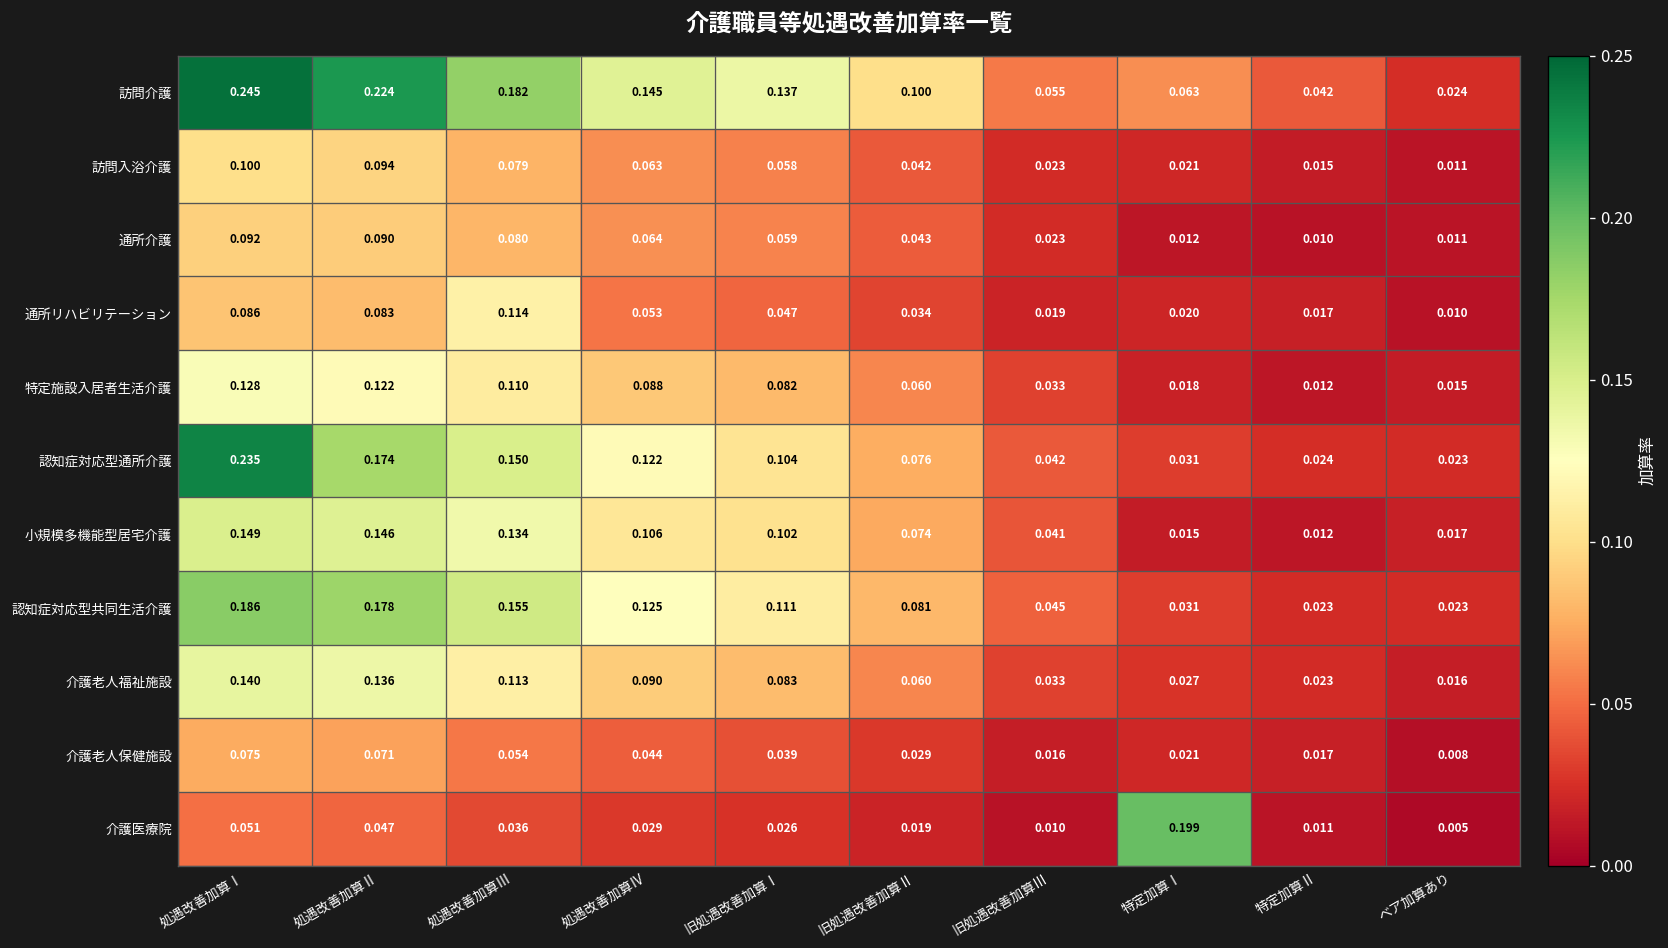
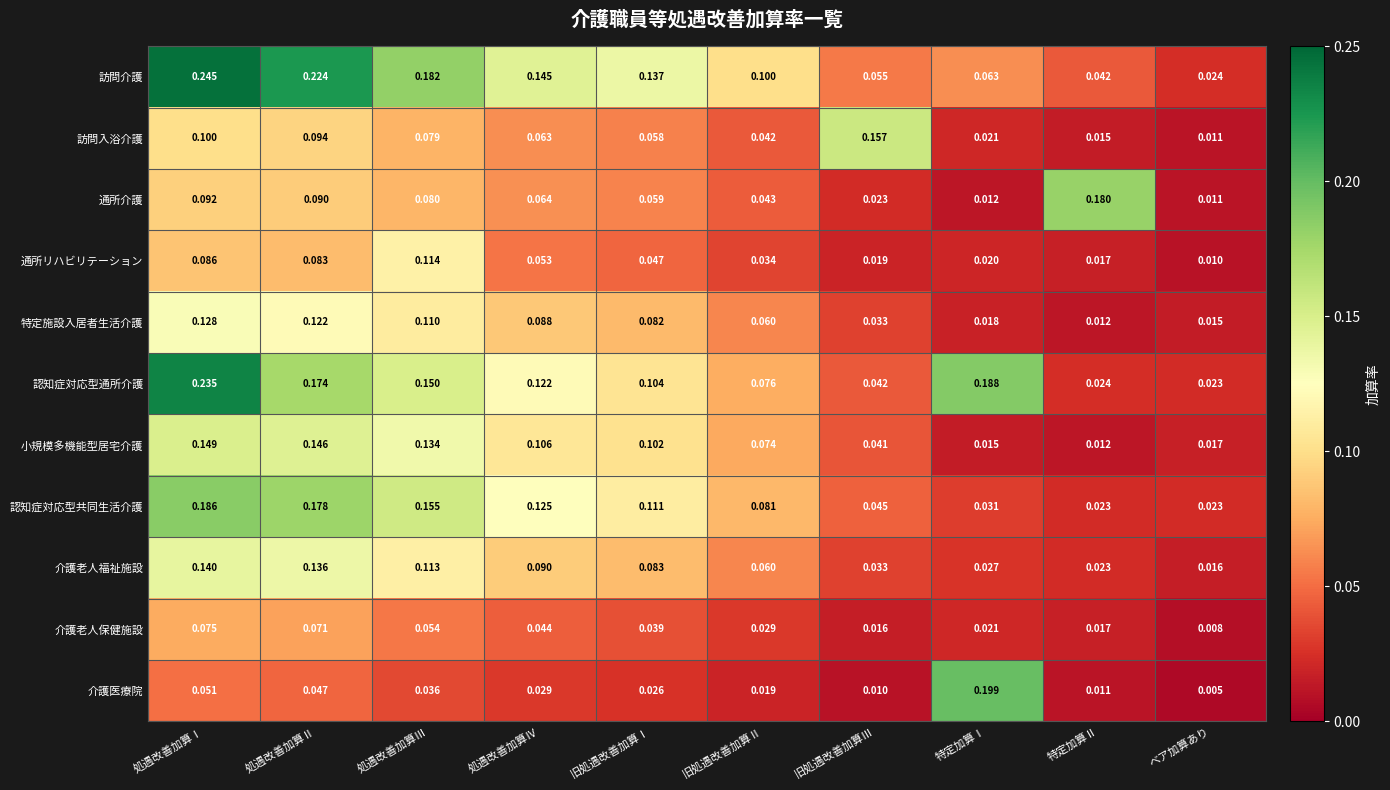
  {
    "訪問介護": {
      "処遇改善加算Ⅰ": 0.245,
      "処遇改善加算Ⅱ": 0.224,
      "処遇改善加算Ⅲ": 0.182,
      "処遇改善加算Ⅳ": 0.145,
      "旧処遇改善加算Ⅰ": 0.137,
      "旧処遇改善加算Ⅱ": 0.100,
      "旧処遇改善加算Ⅲ": 0.055,
      "特定加算Ⅰ": 0.063,
      "特定加算Ⅱ": 0.042,
      "ベア加算あり": 0.024
    },
    "訪問入浴介護": {
      "処遇改善加算Ⅰ": 0.100,
      "処遇改善加算Ⅱ": 0.094,
      "処遇改善加算Ⅲ": 0.079,
      "処遇改善加算Ⅳ": 0.063,
      "旧処遇改善加算Ⅰ": 0.058,
      "旧処遇改善加算Ⅱ": 0.042,
-     "旧処遇改善加算Ⅲ": 0.023,
+     "旧処遇改善加算Ⅲ": 0.157,
      "特定加算Ⅰ": 0.021,
      "特定加算Ⅱ": 0.015,
      "ベア加算あり": 0.011
    },
    "通所介護": {
      "処遇改善加算Ⅰ": 0.092,
      "処遇改善加算Ⅱ": 0.090,
      "処遇改善加算Ⅲ": 0.080,
      "処遇改善加算Ⅳ": 0.064,
      "旧処遇改善加算Ⅰ": 0.059,
      "旧処遇改善加算Ⅱ": 0.043,
      "旧処遇改善加算Ⅲ": 0.023,
      "特定加算Ⅰ": 0.012,
-     "特定加算Ⅱ": 0.010,
+     "特定加算Ⅱ": 0.180,
      "ベア加算あり": 0.011
    },
    "通所リハビリテーション": {
      "処遇改善加算Ⅰ": 0.086,
      "処遇改善加算Ⅱ": 0.083,
      "処遇改善加算Ⅲ": 0.114,
      "処遇改善加算Ⅳ": 0.053,
      "旧処遇改善加算Ⅰ": 0.047,
      "旧処遇改善加算Ⅱ": 0.034,
      "旧処遇改善加算Ⅲ": 0.019,
      "特定加算Ⅰ": 0.020,
      "特定加算Ⅱ": 0.017,
      "ベア加算あり": 0.010
    },
    "特定施設入居者生活介護": {
      "処遇改善加算Ⅰ": 0.128,
      "処遇改善加算Ⅱ": 0.122,
      "処遇改善加算Ⅲ": 0.110,
      "処遇改善加算Ⅳ": 0.088,
      "旧処遇改善加算Ⅰ": 0.082,
      "旧処遇改善加算Ⅱ": 0.060,
      "旧処遇改善加算Ⅲ": 0.033,
      "特定加算Ⅰ": 0.018,
      "特定加算Ⅱ": 0.012,
      "ベア加算あり": 0.015
    },
    "認知症対応型通所介護": {
      "処遇改善加算Ⅰ": 0.235,
      "処遇改善加算Ⅱ": 0.174,
      "処遇改善加算Ⅲ": 0.150,
      "処遇改善加算Ⅳ": 0.122,
      "旧処遇改善加算Ⅰ": 0.104,
      "旧処遇改善加算Ⅱ": 0.076,
      "旧処遇改善加算Ⅲ": 0.042,
-     "特定加算Ⅰ": 0.031,
+     "特定加算Ⅰ": 0.188,
      "特定加算Ⅱ": 0.024,
      "ベア加算あり": 0.023
    },
    "小規模多機能型居宅介護": {
      "処遇改善加算Ⅰ": 0.149,
      "処遇改善加算Ⅱ": 0.146,
      "処遇改善加算Ⅲ": 0.134,
      "処遇改善加算Ⅳ": 0.106,
      "旧処遇改善加算Ⅰ": 0.102,
      "旧処遇改善加算Ⅱ": 0.074,
      "旧処遇改善加算Ⅲ": 0.041,
      "特定加算Ⅰ": 0.015,
      "特定加算Ⅱ": 0.012,
      "ベア加算あり": 0.017
    },
    "認知症対応型共同生活介護": {
      "処遇改善加算Ⅰ": 0.186,
      "処遇改善加算Ⅱ": 0.178,
      "処遇改善加算Ⅲ": 0.155,
      "処遇改善加算Ⅳ": 0.125,
      "旧処遇改善加算Ⅰ": 0.111,
      "旧処遇改善加算Ⅱ": 0.081,
      "旧処遇改善加算Ⅲ": 0.045,
      "特定加算Ⅰ": 0.031,
      "特定加算Ⅱ": 0.023,
      "ベア加算あり": 0.023
    },
    "介護老人福祉施設": {
      "処遇改善加算Ⅰ": 0.140,
      "処遇改善加算Ⅱ": 0.136,
      "処遇改善加算Ⅲ": 0.113,
      "処遇改善加算Ⅳ": 0.090,
      "旧処遇改善加算Ⅰ": 0.083,
      "旧処遇改善加算Ⅱ": 0.060,
      "旧処遇改善加算Ⅲ": 0.033,
      "特定加算Ⅰ": 0.027,
      "特定加算Ⅱ": 0.023,
      "ベア加算あり": 0.016
    },
    "介護老人保健施設": {
      "処遇改善加算Ⅰ": 0.075,
      "処遇改善加算Ⅱ": 0.071,
      "処遇改善加算Ⅲ": 0.054,
      "処遇改善加算Ⅳ": 0.044,
      "旧処遇改善加算Ⅰ": 0.039,
      "旧処遇改善加算Ⅱ": 0.029,
      "旧処遇改善加算Ⅲ": 0.016,
      "特定加算Ⅰ": 0.021,
      "特定加算Ⅱ": 0.017,
      "ベア加算あり": 0.008
    },
    "介護医療院": {
      "処遇改善加算Ⅰ": 0.051,
      "処遇改善加算Ⅱ": 0.047,
      "処遇改善加算Ⅲ": 0.036,
      "処遇改善加算Ⅳ": 0.029,
      "旧処遇改善加算Ⅰ": 0.026,
      "旧処遇改善加算Ⅱ": 0.019,
      "旧処遇改善加算Ⅲ": 0.010,
      "特定加算Ⅰ": 0.199,
      "特定加算Ⅱ": 0.011,
      "ベア加算あり": 0.005
    }
  }
